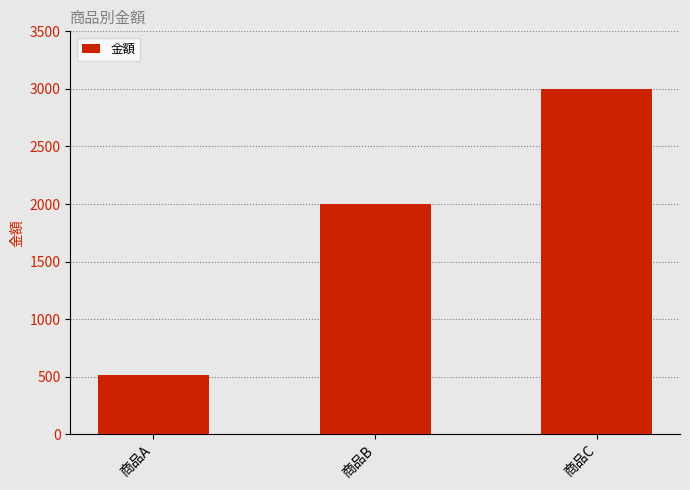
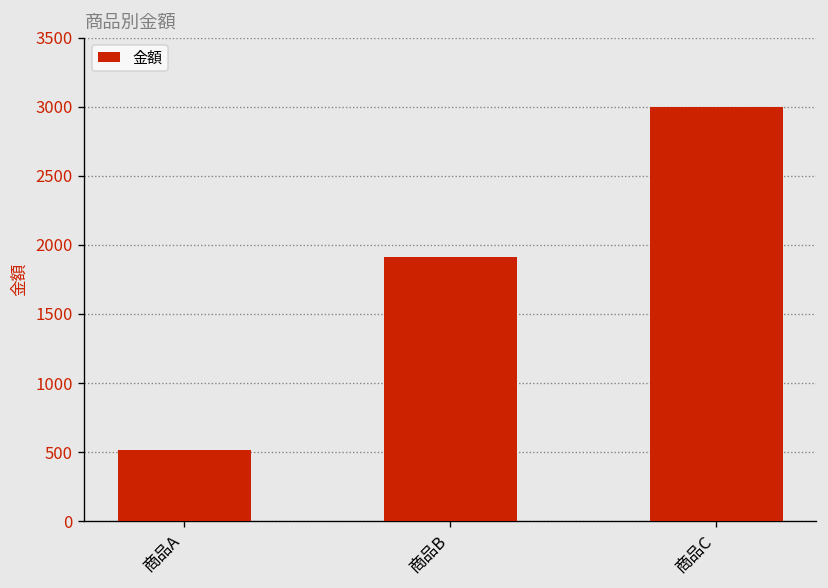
  {
    "商品A": 520,
-   "商品B": 2000,
+   "商品B": 1910,
    "商品C": 3000
  }
